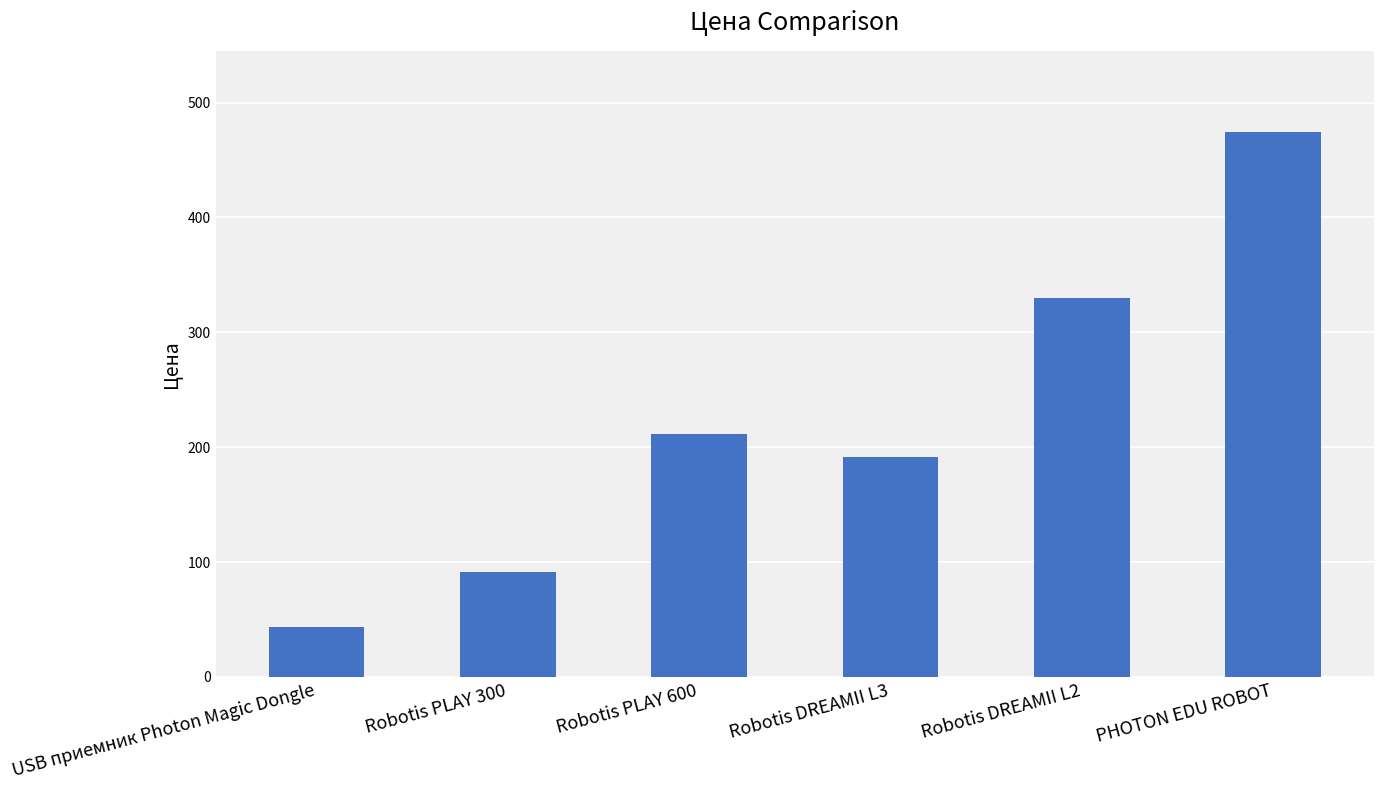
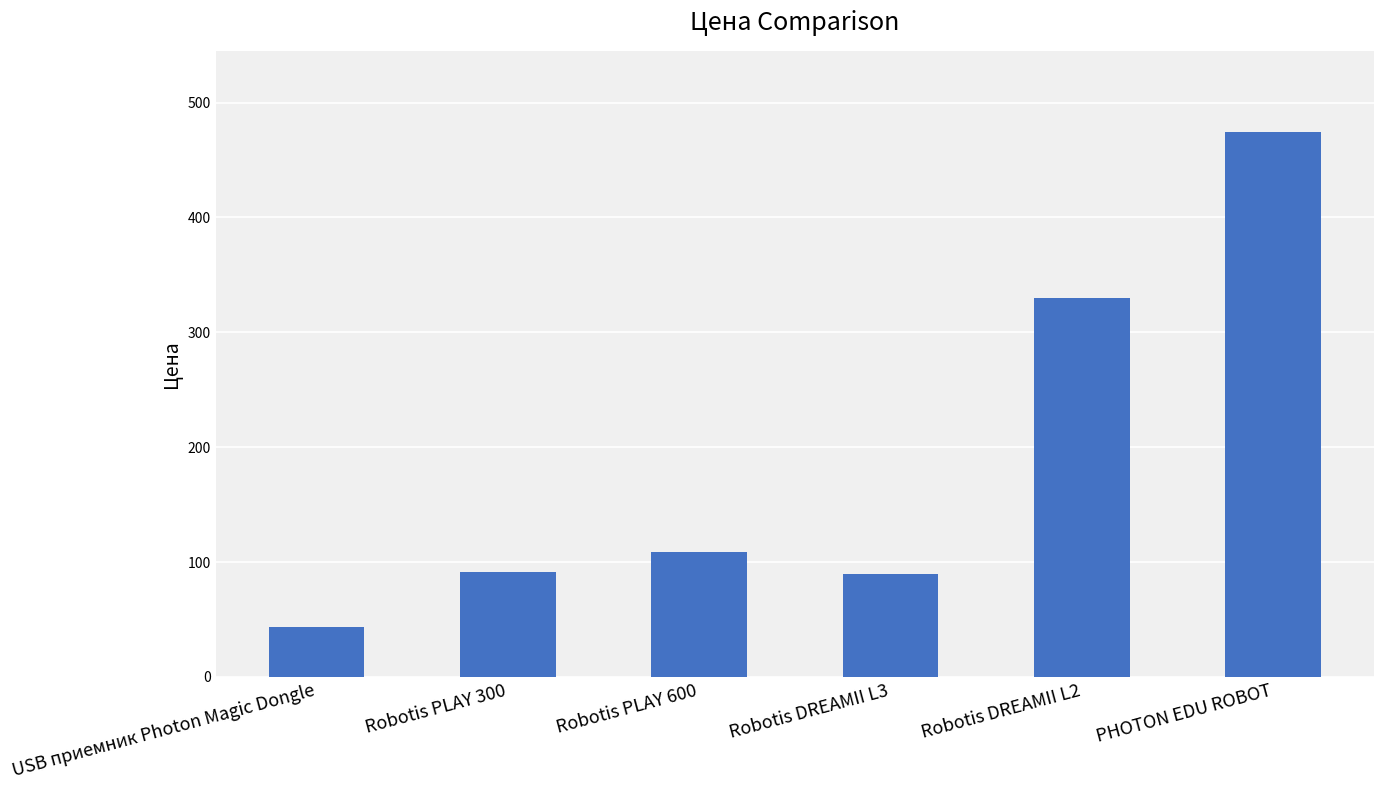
  {
    "USB приемник Photon Magic Dongle": 44,
    "Robotis PLAY 300": 91,
-   "Robotis PLAY 600": 211,
-   "Robotis DREAMII L3": 191,
+   "Robotis PLAY 600": 109,
+   "Robotis DREAMII L3": 90,
    "Robotis DREAMII L2": 330,
    "PHOTON EDU ROBOT": 474
  }
